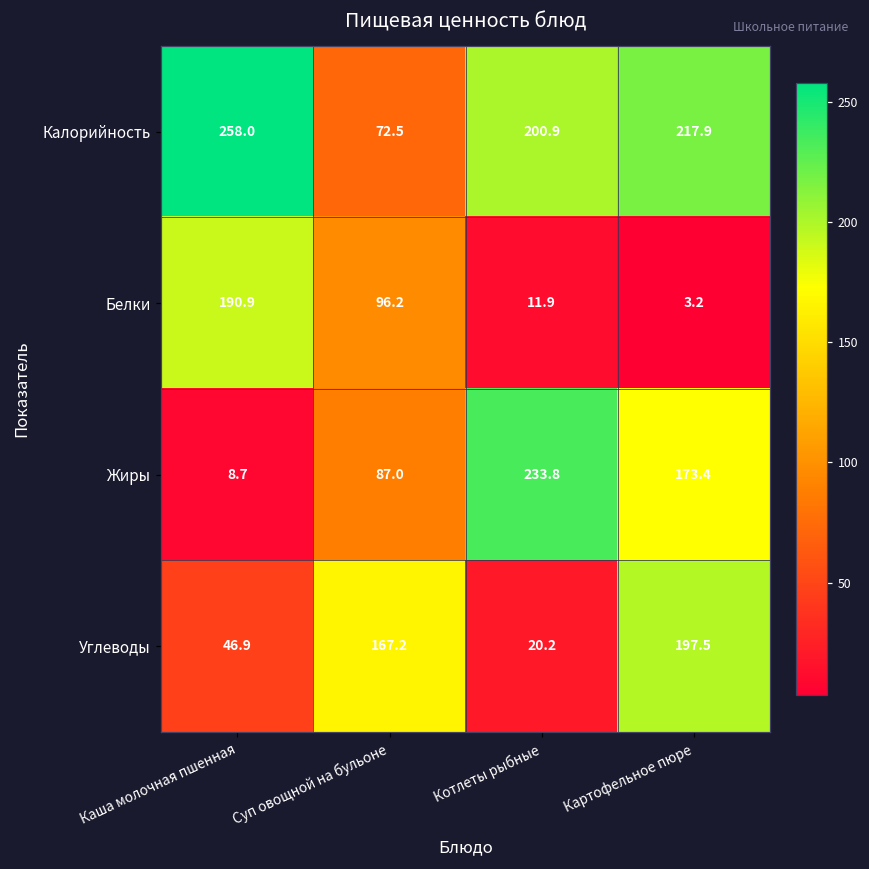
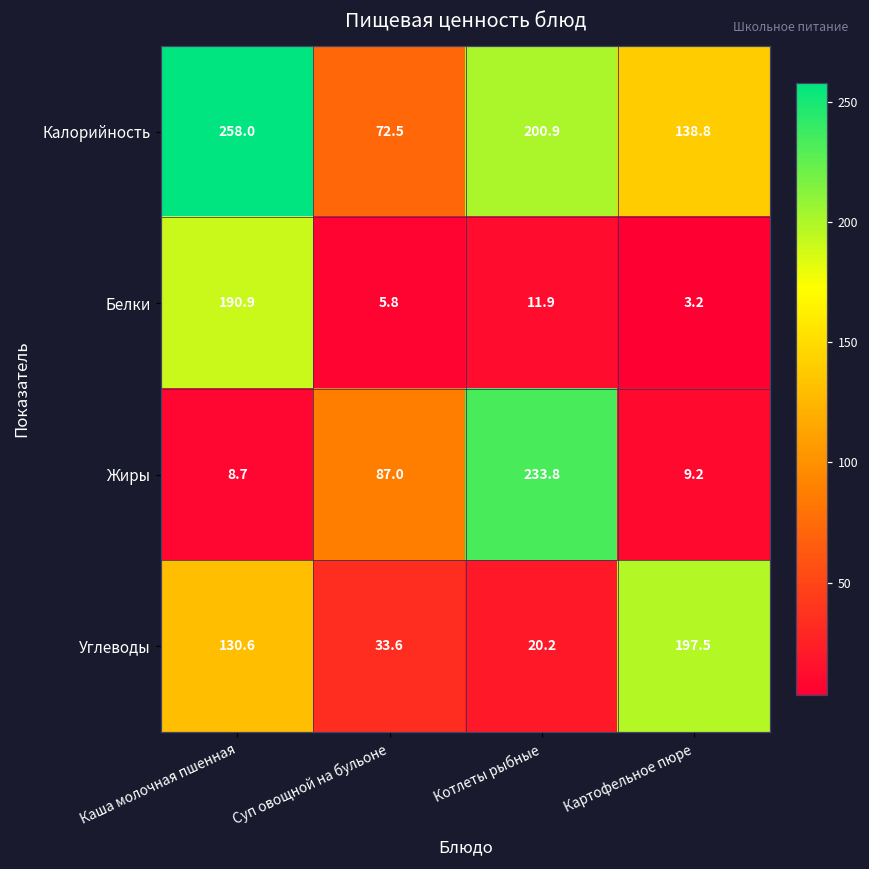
  {
    "Калорийность": {
      "Каша молочная пшенная": 258.0,
      "Суп овощной на бульоне": 72.5,
      "Котлеты рыбные": 200.9,
-     "Картофельное пюре": 217.9
+     "Картофельное пюре": 138.8
    },
    "Белки": {
      "Каша молочная пшенная": 190.9,
-     "Суп овощной на бульоне": 96.2,
+     "Суп овощной на бульоне": 5.8,
      "Котлеты рыбные": 11.9,
      "Картофельное пюре": 3.2
    },
    "Жиры": {
      "Каша молочная пшенная": 8.7,
      "Суп овощной на бульоне": 87.0,
      "Котлеты рыбные": 233.8,
-     "Картофельное пюре": 173.4
+     "Картофельное пюре": 9.2
    },
    "Углеводы": {
-     "Каша молочная пшенная": 46.9,
-     "Суп овощной на бульоне": 167.2,
+     "Каша молочная пшенная": 130.6,
+     "Суп овощной на бульоне": 33.6,
      "Котлеты рыбные": 20.2,
      "Картофельное пюре": 197.5
    }
  }
